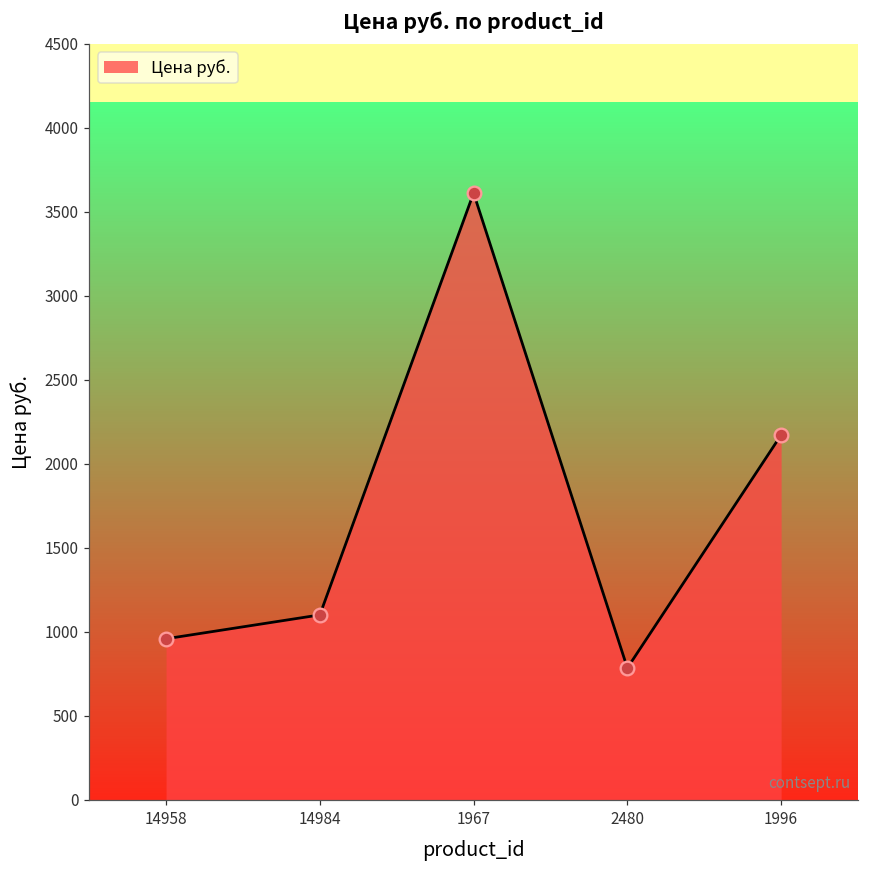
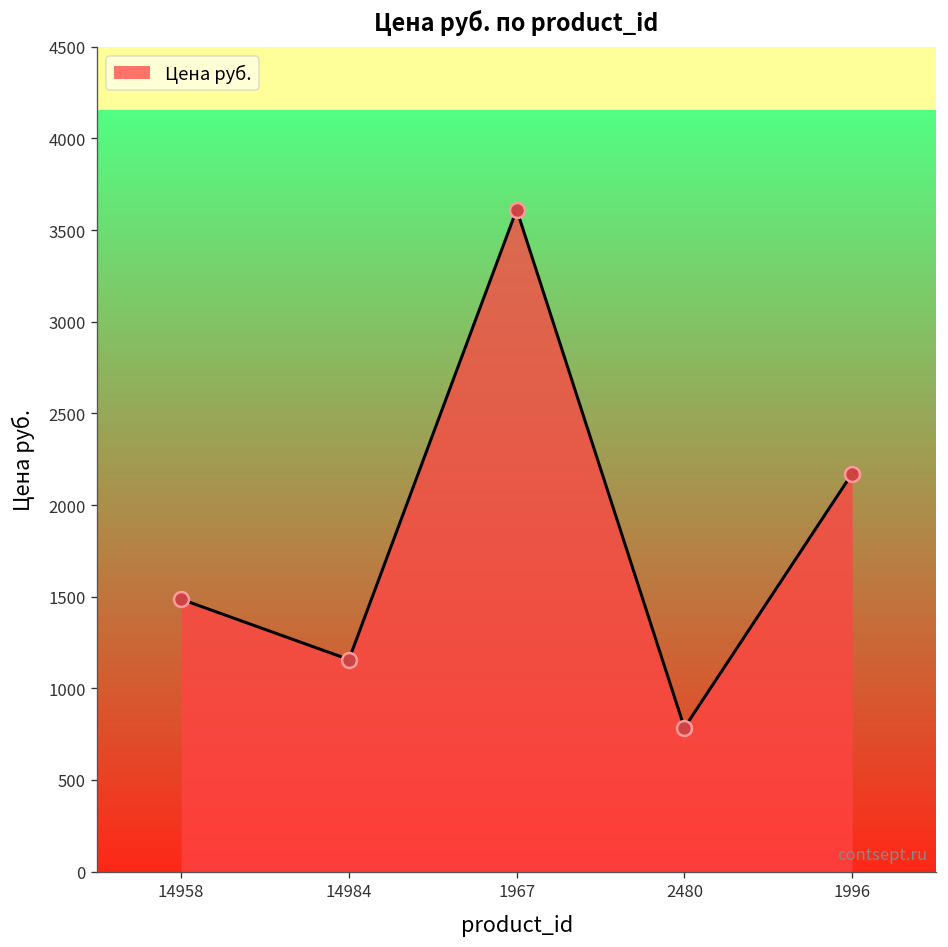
  {
-   "14958": 960,
-   "14984": 1100,
+   "14958": 1490,
+   "14984": 1160,
    "1967": 3610,
    "2480": 790,
    "1996": 2170
  }
